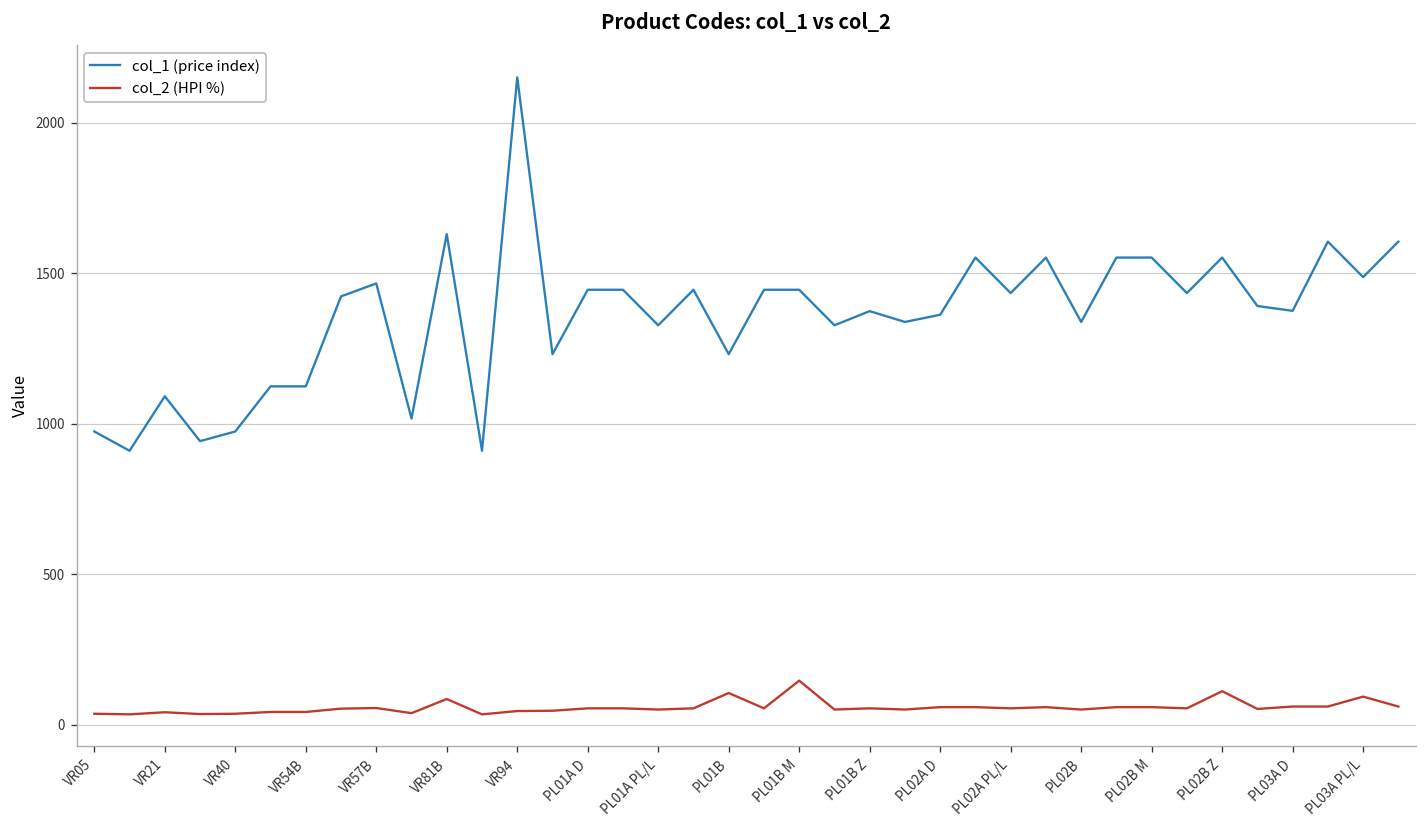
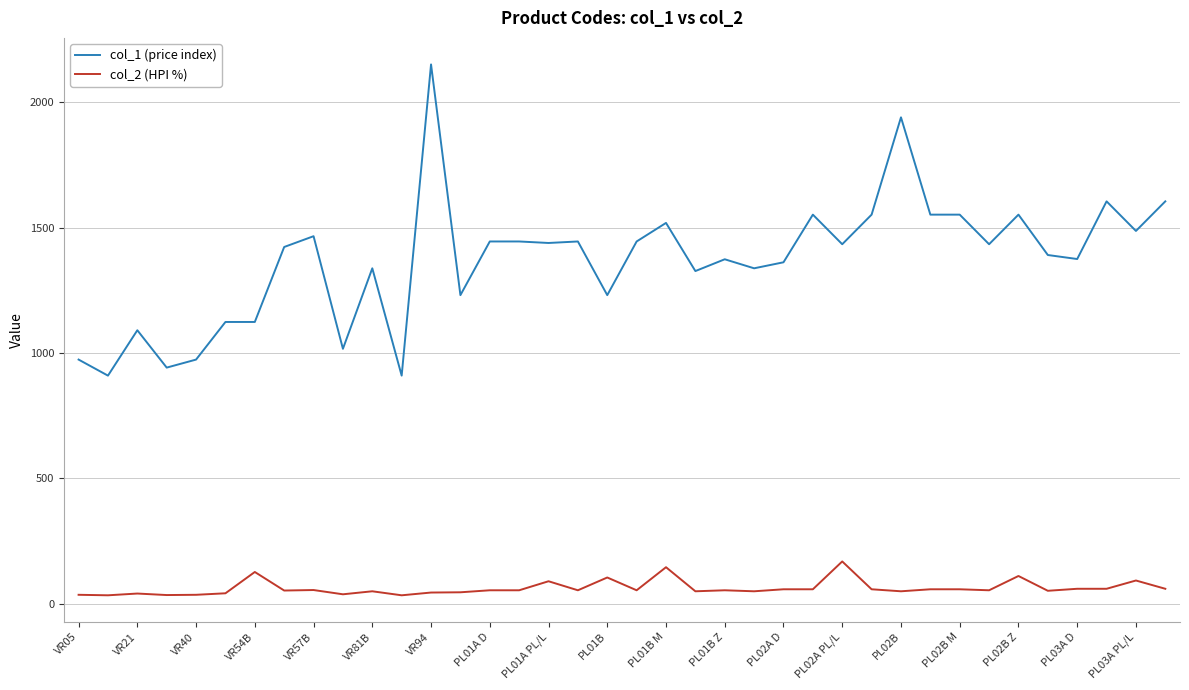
  {
    "col_1 (price index)": {
      "VR05": 970,
      "VR21": 1090,
      "VR40": 970,
      "VR54B": 1120,
      "VR57B": 1470,
-     "VR81B": 1630,
+     "VR81B": 1340,
      "VR94": 2150,
      "PL01A D": 1450,
-     "PL01A PL/L": 1330,
+     "PL01A PL/L": 1440,
      "PL01B": 1230,
-     "PL01B M": 1450,
+     "PL01B M": 1520,
      "PL01B Z": 1370,
      "PL02A D": 1360,
      "PL02A PL/L": 1430,
-     "PL02B": 1340,
+     "PL02B": 1940,
      "PL02B M": 1550,
      "PL02B Z": 1550,
      "PL03A D": 1380,
      "PL03A PL/L": 1490
    },
    "col_2 (HPI %)": {
      "VR05": 40,
      "VR21": 40,
      "VR40": 40,
-     "VR54B": 40,
+     "VR54B": 130,
      "VR57B": 60,
-     "VR81B": 90,
+     "VR81B": 50,
      "VR94": 50,
      "PL01A D": 50,
-     "PL01A PL/L": 50,
+     "PL01A PL/L": 90,
      "PL01B": 110,
      "PL01B M": 150,
      "PL01B Z": 50,
      "PL02A D": 60,
-     "PL02A PL/L": 50,
+     "PL02A PL/L": 170,
      "PL02B": 50,
      "PL02B M": 60,
      "PL02B Z": 110,
      "PL03A D": 60,
      "PL03A PL/L": 90
    }
  }
